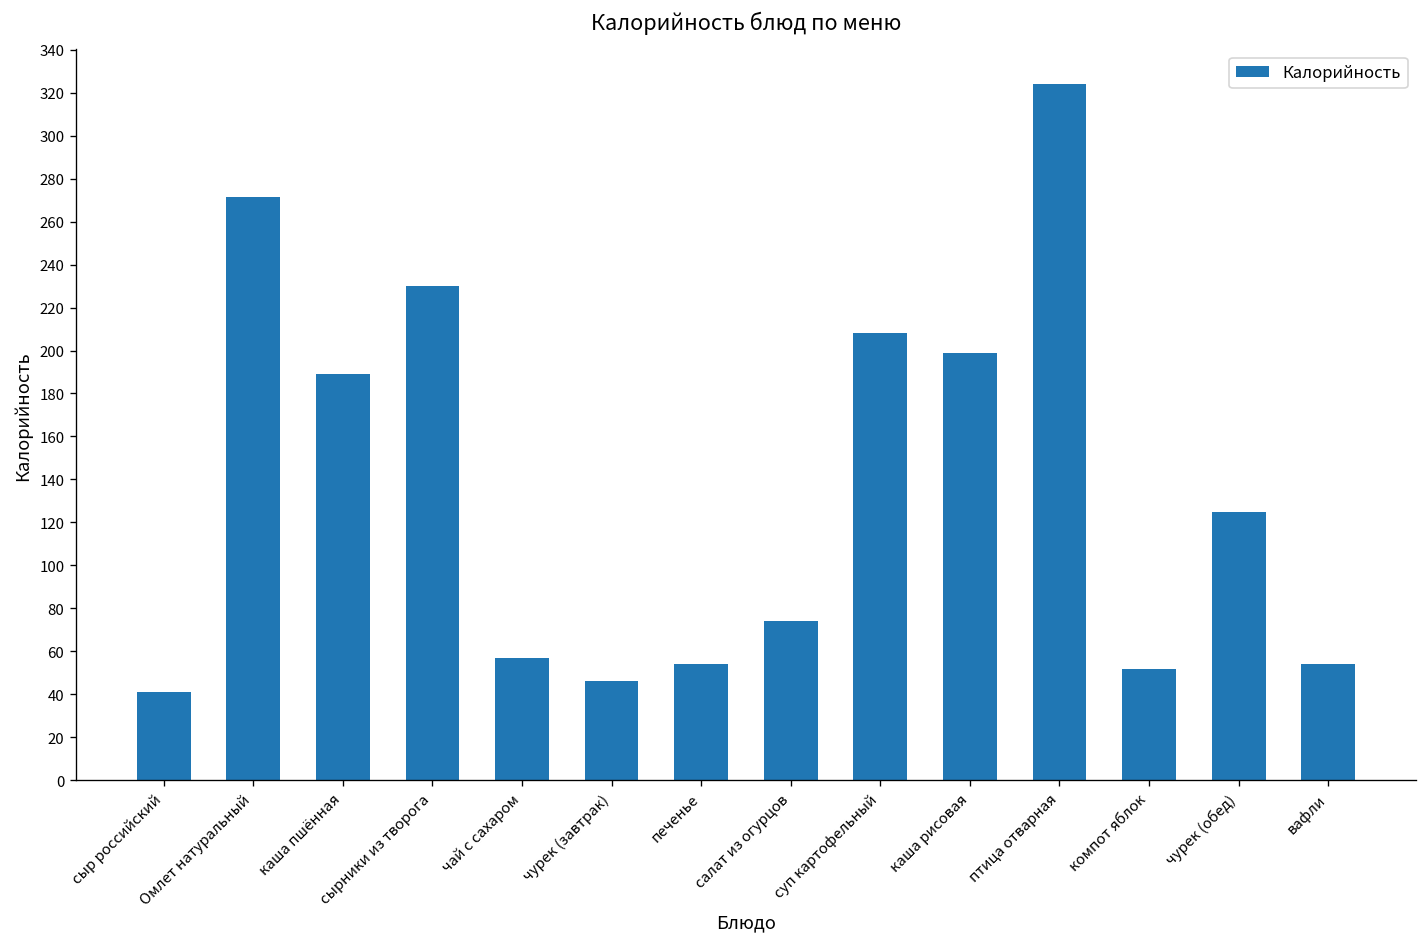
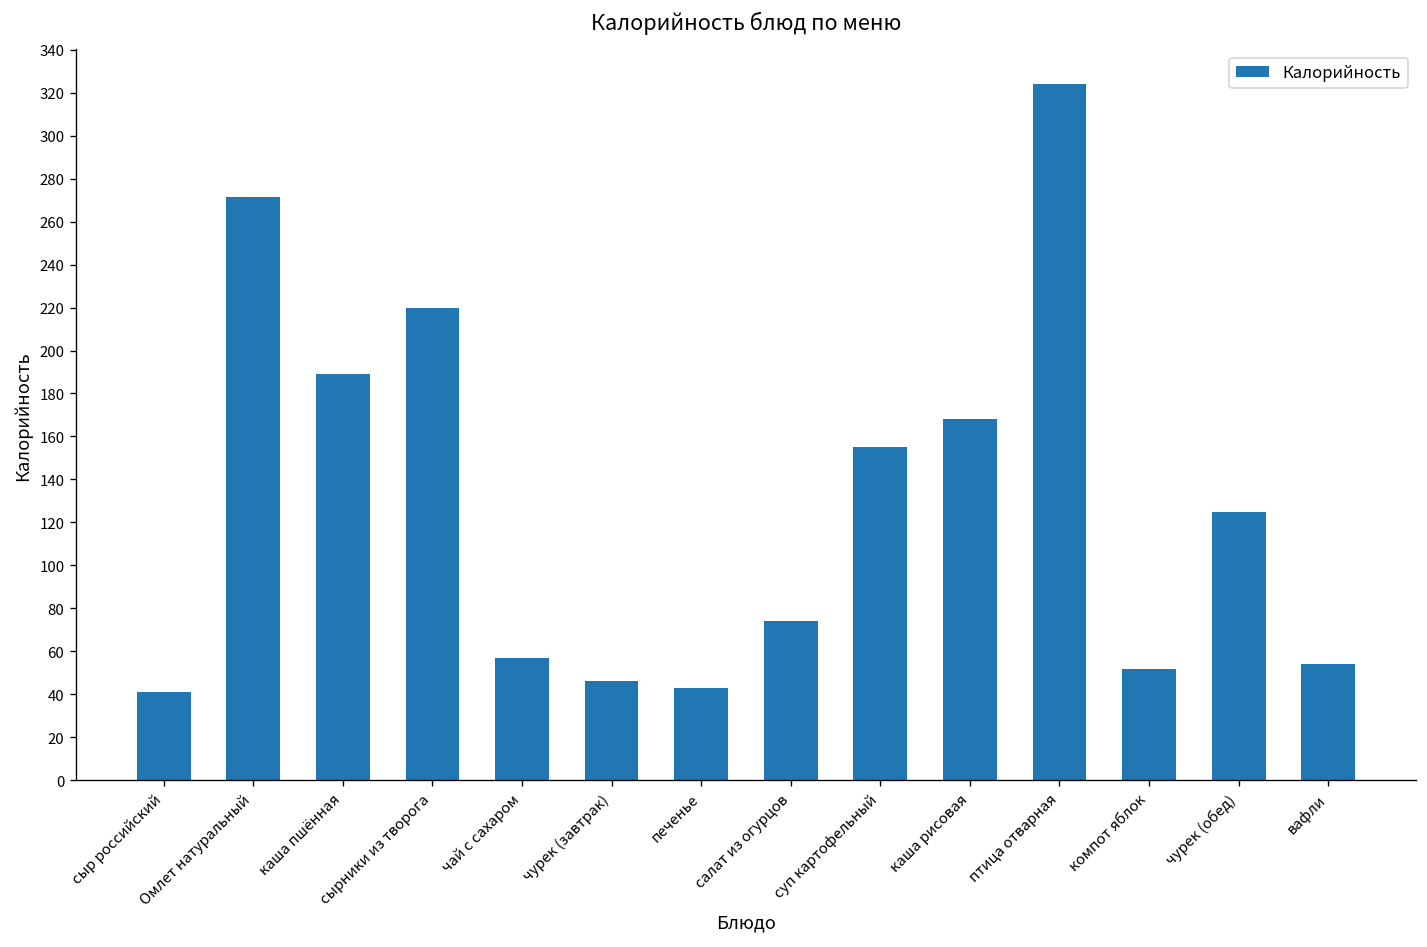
  {
    "сыр российский": 41,
    "Омлет натуральный": 272,
    "каша пшённая": 189,
-   "сырники из творога": 230,
+   "сырники из творога": 220,
    "чай с сахаром": 57,
    "чурек (завтрак)": 46,
-   "печенье": 54,
+   "печенье": 43,
    "салат из огурцов": 74,
-   "суп картофельный": 208,
-   "каша рисовая": 199,
+   "суп картофельный": 155,
+   "каша рисовая": 168,
    "птица отварная": 324,
    "компот яблок": 52,
    "чурек (обед)": 125,
    "вафли": 54
  }
